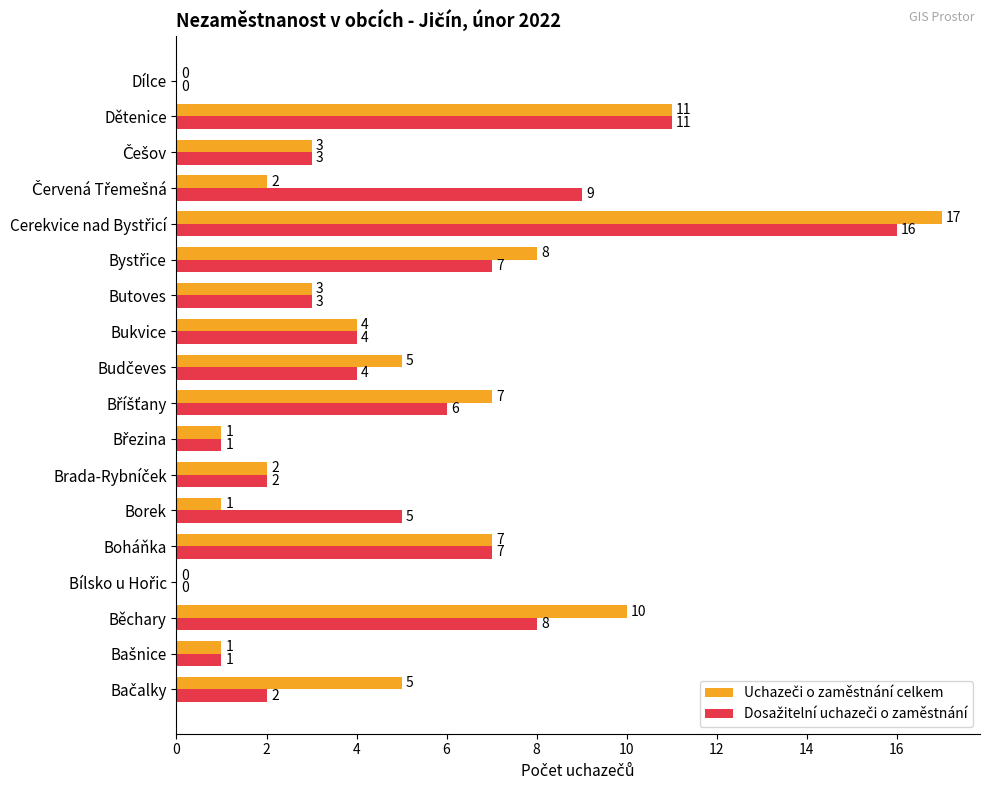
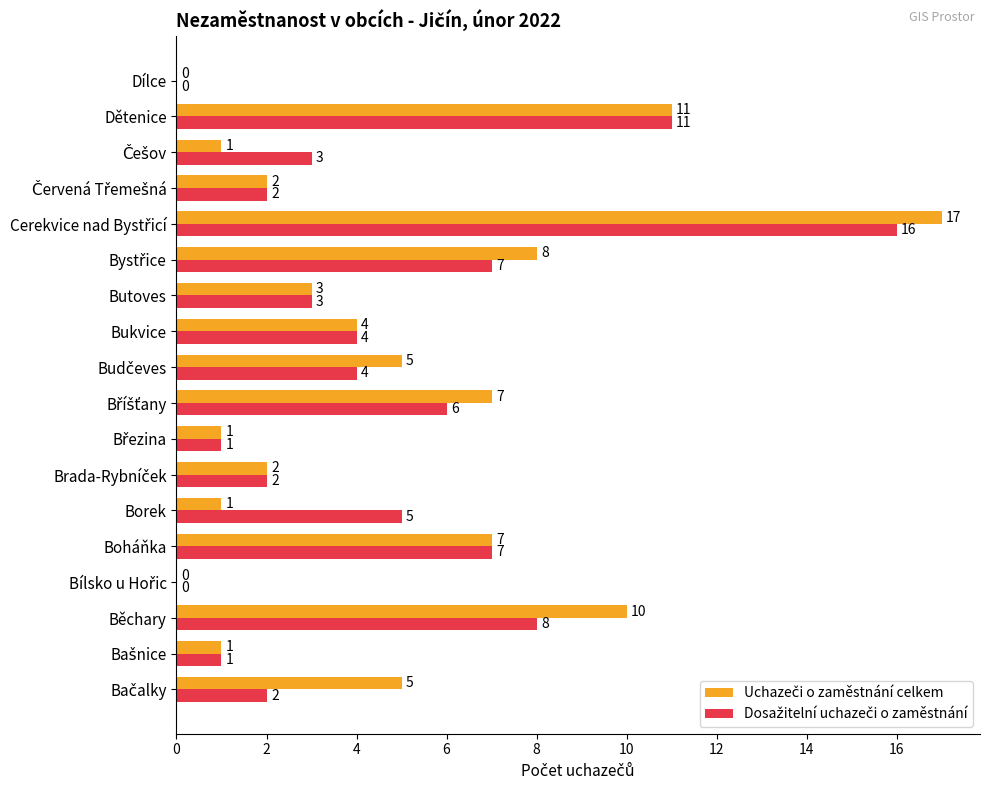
  {
    "Uchazeči o zaměstnání celkem": {
      "Dílce": 0,
      "Dětenice": 11,
-     "Češov": 3,
+     "Češov": 1,
      "Červená Třemešná": 2,
      "Cerekvice nad Bystřicí": 17,
      "Bystřice": 8,
      "Butoves": 3,
      "Bukvice": 4,
      "Budčeves": 5,
      "Bříšťany": 7,
      "Březina": 1,
      "Brada-Rybníček": 2,
      "Borek": 1,
      "Boháňka": 7,
      "Bílsko u Hořic": 0,
      "Běchary": 10,
      "Bašnice": 1,
      "Bačalky": 5
    },
    "Dosažitelní uchazeči o zaměstnání": {
      "Dílce": 0,
      "Dětenice": 11,
      "Češov": 3,
-     "Červená Třemešná": 9,
+     "Červená Třemešná": 2,
      "Cerekvice nad Bystřicí": 16,
      "Bystřice": 7,
      "Butoves": 3,
      "Bukvice": 4,
      "Budčeves": 4,
      "Bříšťany": 6,
      "Březina": 1,
      "Brada-Rybníček": 2,
      "Borek": 5,
      "Boháňka": 7,
      "Bílsko u Hořic": 0,
      "Běchary": 8,
      "Bašnice": 1,
      "Bačalky": 2
    }
  }
